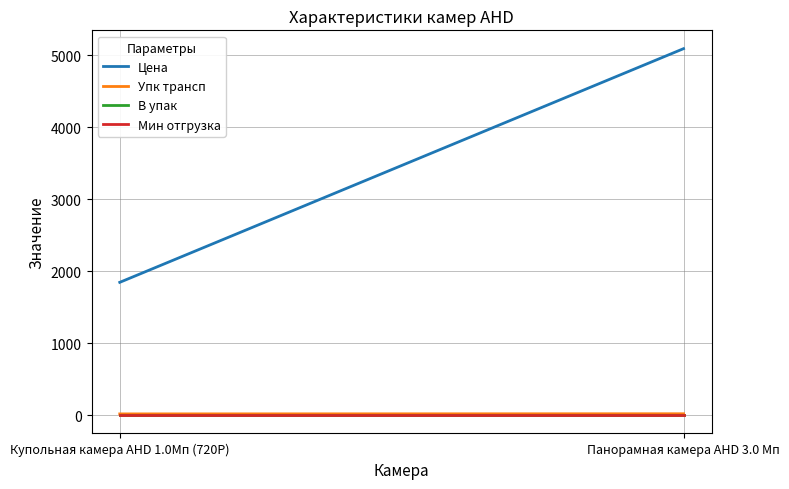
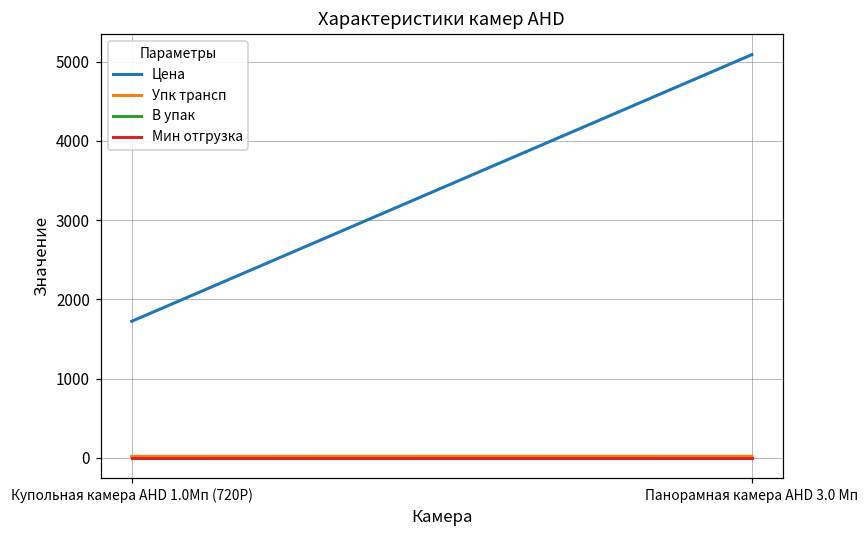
  {
    "Цена": {
-     "Купольная камера AHD 1.0Мп (720P)": 1800,
+     "Купольная камера AHD 1.0Мп (720P)": 1700,
      "Панорамная камера AHD 3.0 Мп": 5100
    }
  }
